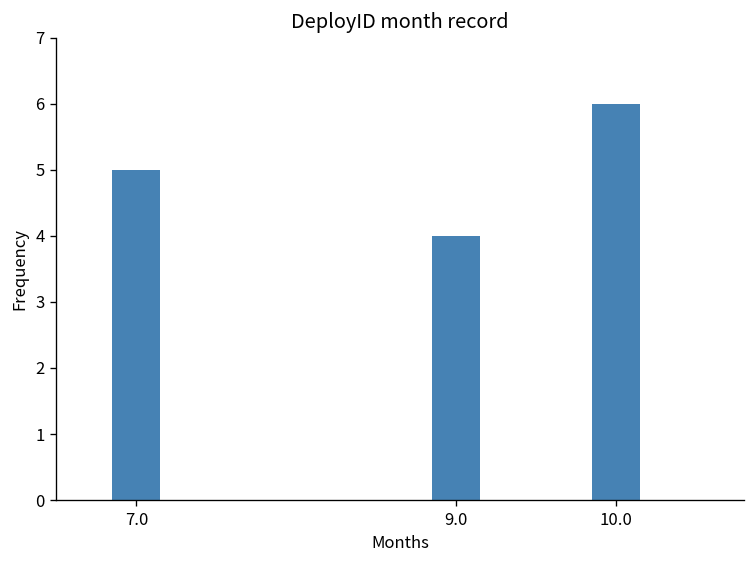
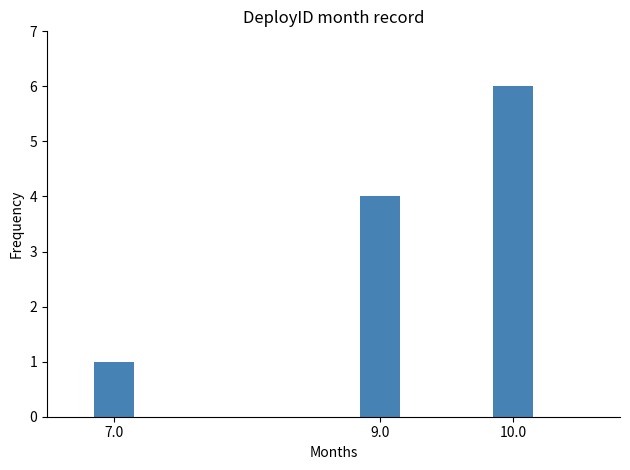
  {
-   "7.0": 5,
+   "7.0": 1,
    "9.0": 4,
    "10.0": 6
  }
